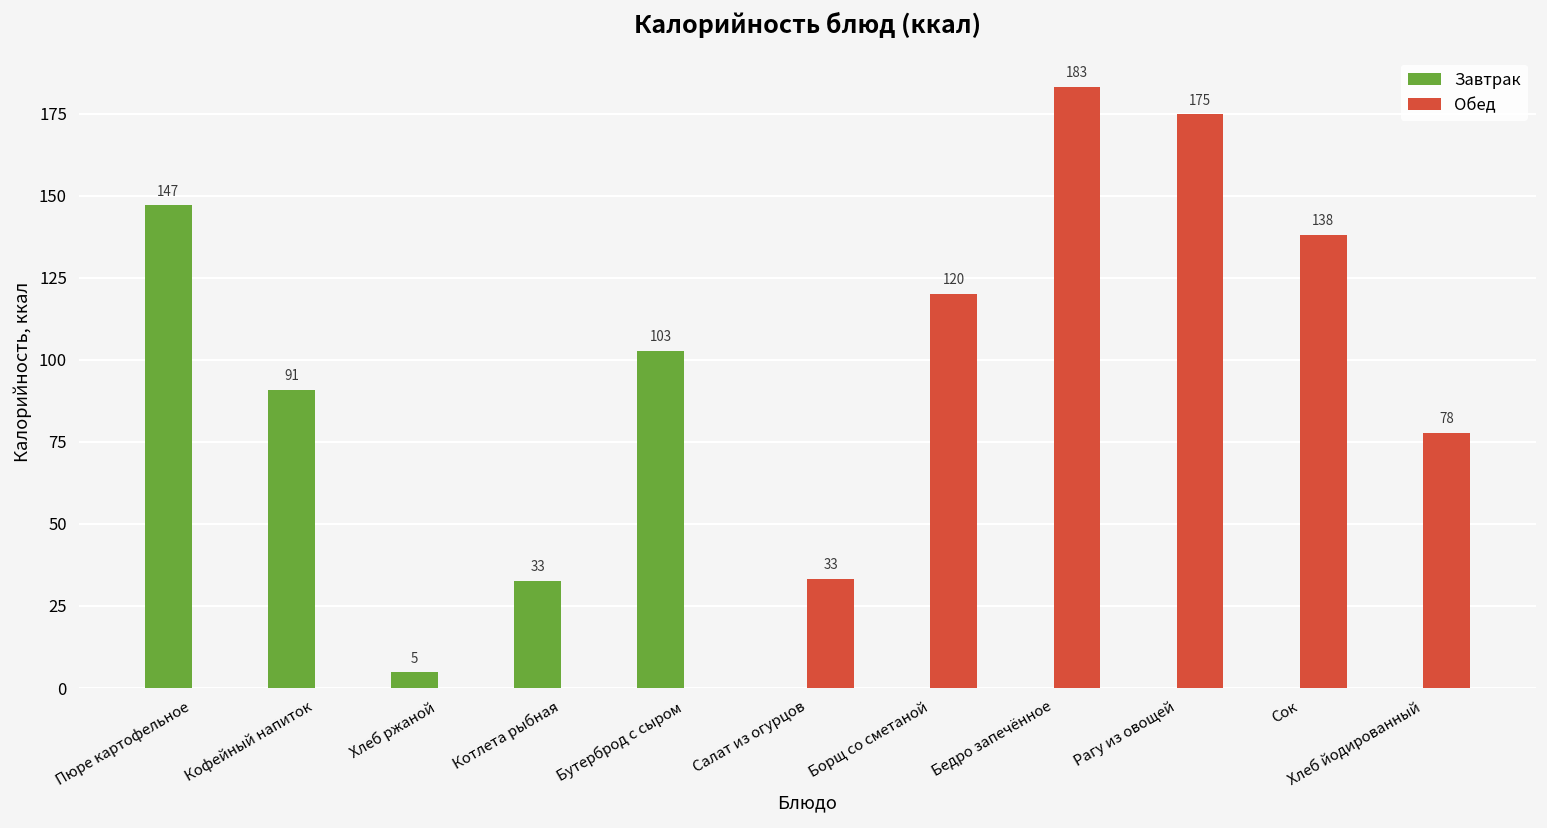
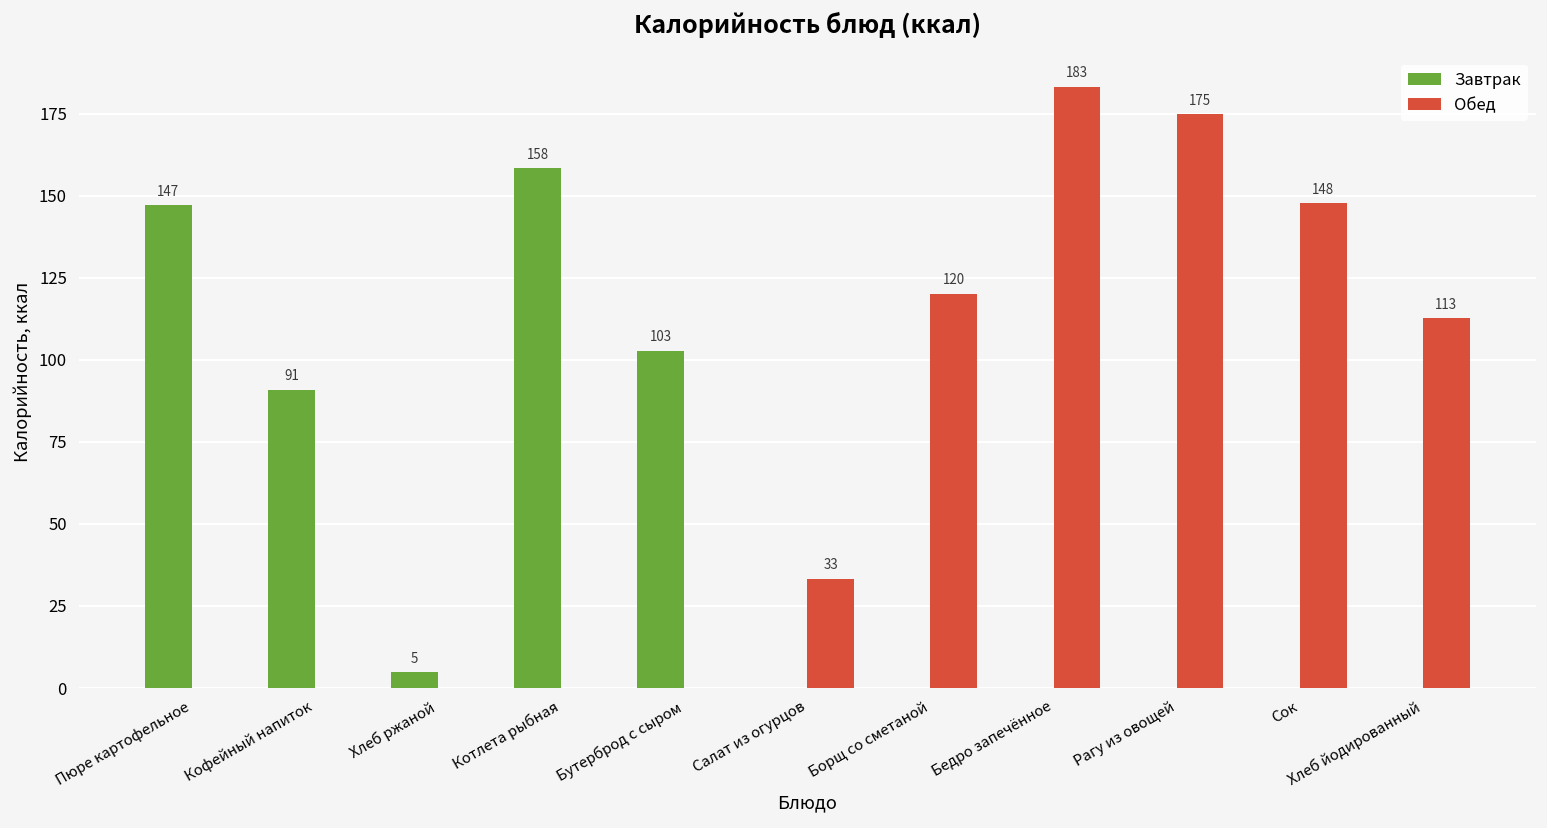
  {
    "Завтрак": {
      "Пюре картофельное": 147,
      "Кофейный напиток": 91,
      "Хлеб ржаной": 5,
-     "Котлета рыбная": 33,
+     "Котлета рыбная": 158,
      "Бутерброд с сыром": 103
    },
    "Обед": {
      "Салат из огурцов": 33,
      "Борщ со сметаной": 120,
      "Бедро запечённое": 183,
      "Рагу из овощей": 175,
-     "Сок": 138,
-     "Хлеб йодированный": 78
+     "Сок": 148,
+     "Хлеб йодированный": 113
    }
  }
